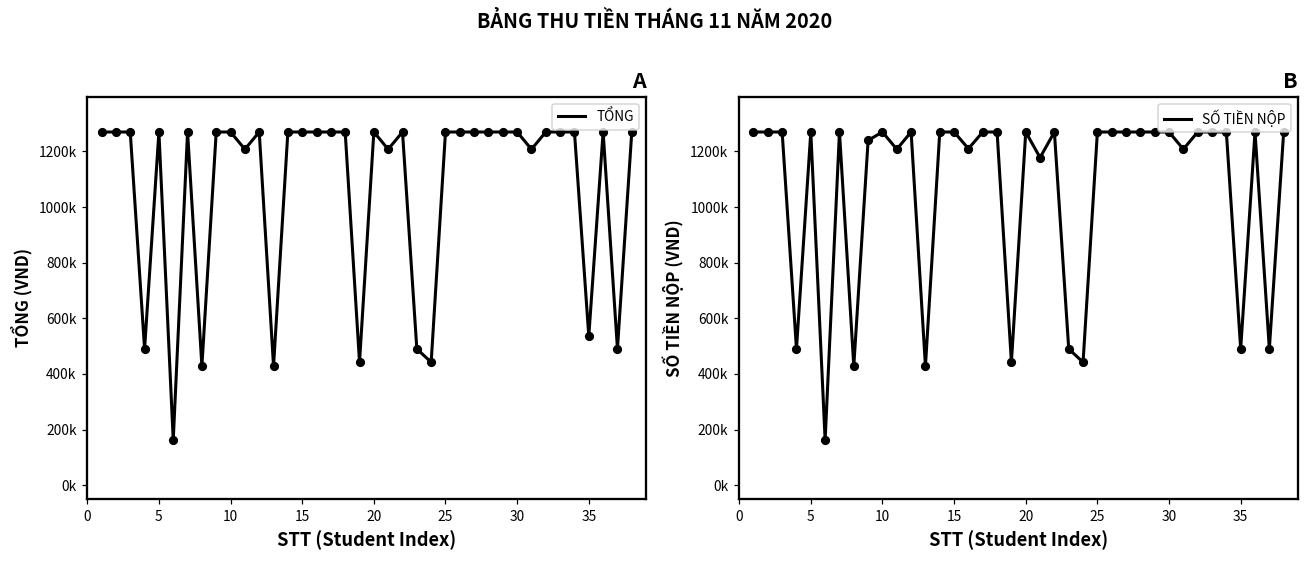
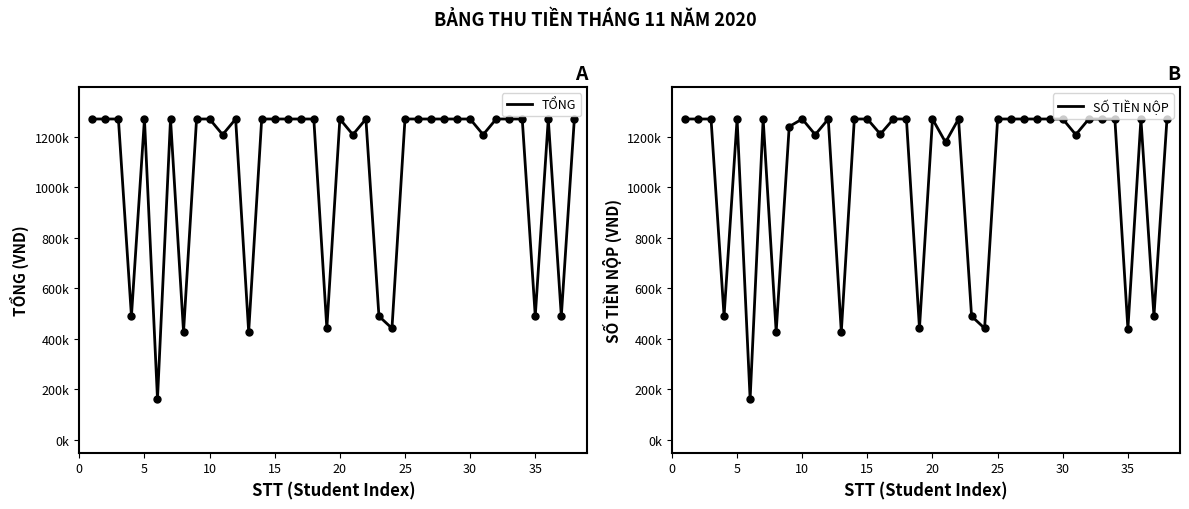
  {
    "A": {
      "5": 1270000,
      "10": 1270000,
      "15": 1270000,
      "20": 1270000,
      "25": 1270000,
      "30": 1270000,
-     "35": 540000
+     "35": 490000
    },
    "B": {
      "5": 1270000,
      "10": 1270000,
      "15": 1270000,
      "20": 1270000,
      "25": 1270000,
      "30": 1270000,
-     "35": 490000
+     "35": 440000
    }
  }
